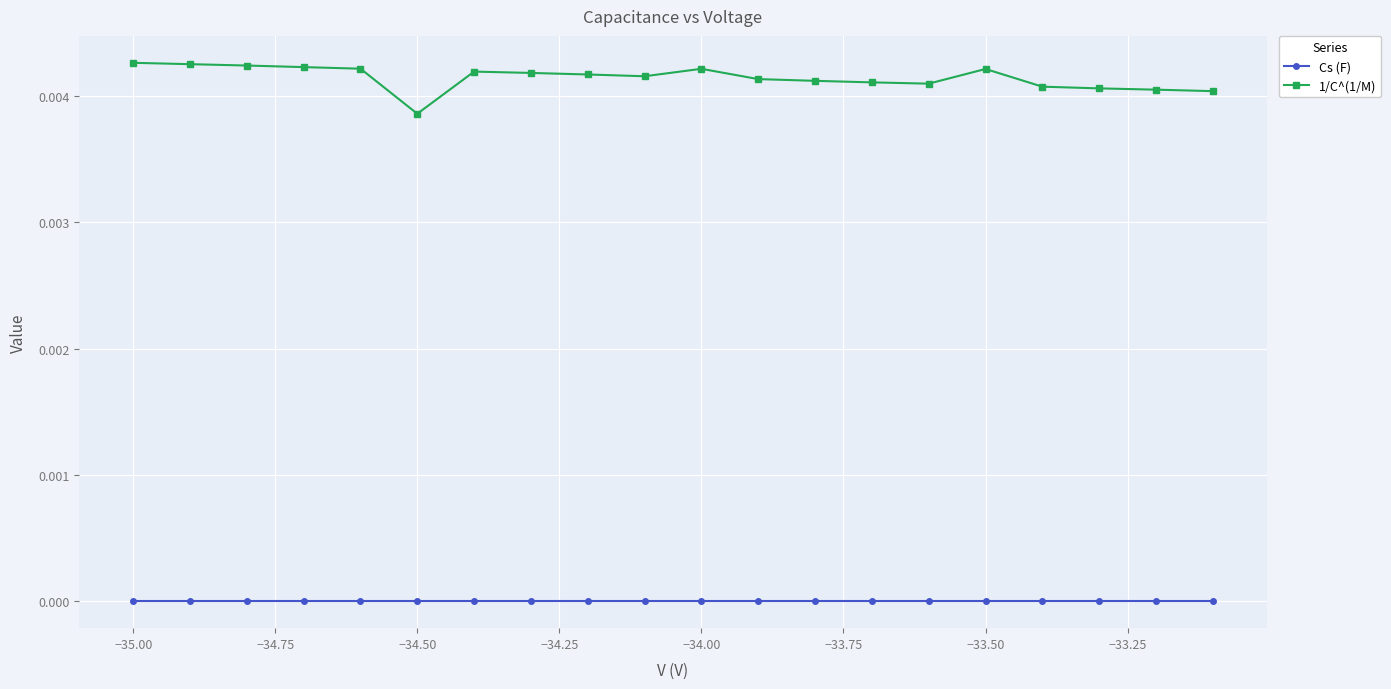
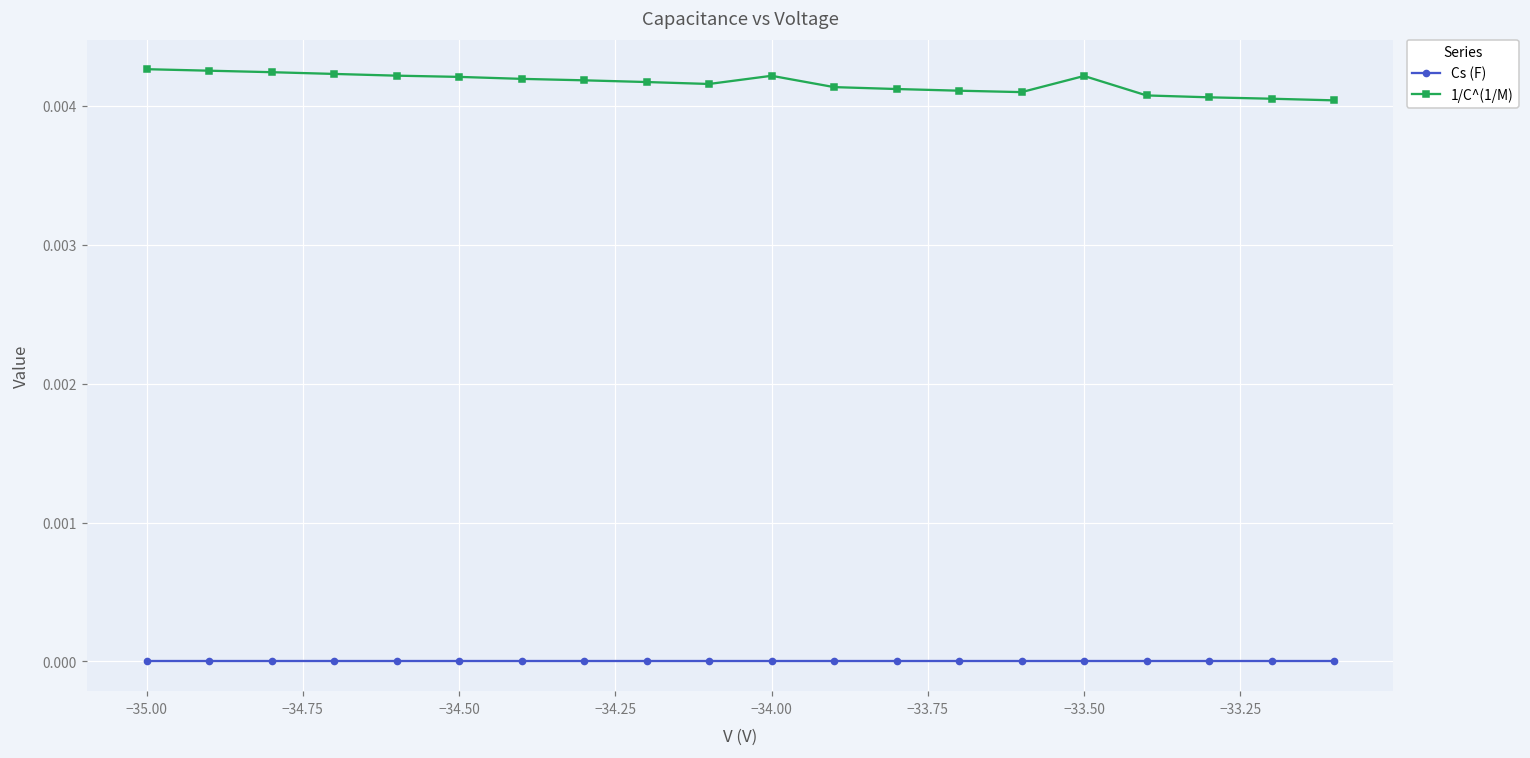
  {
    "Cs (F)": {
      "−35.00": 0.00000,
      "−34.50": 0.00000,
      "−34.00": 0.00000,
      "−33.50": 0.00000
    },
    "1/C^(1/M)": {
      "−35.00": 0.00426,
-     "−34.50": 0.00386,
+     "−34.50": 0.00421,
      "−34.00": 0.00422,
      "−33.50": 0.00422
    }
  }
